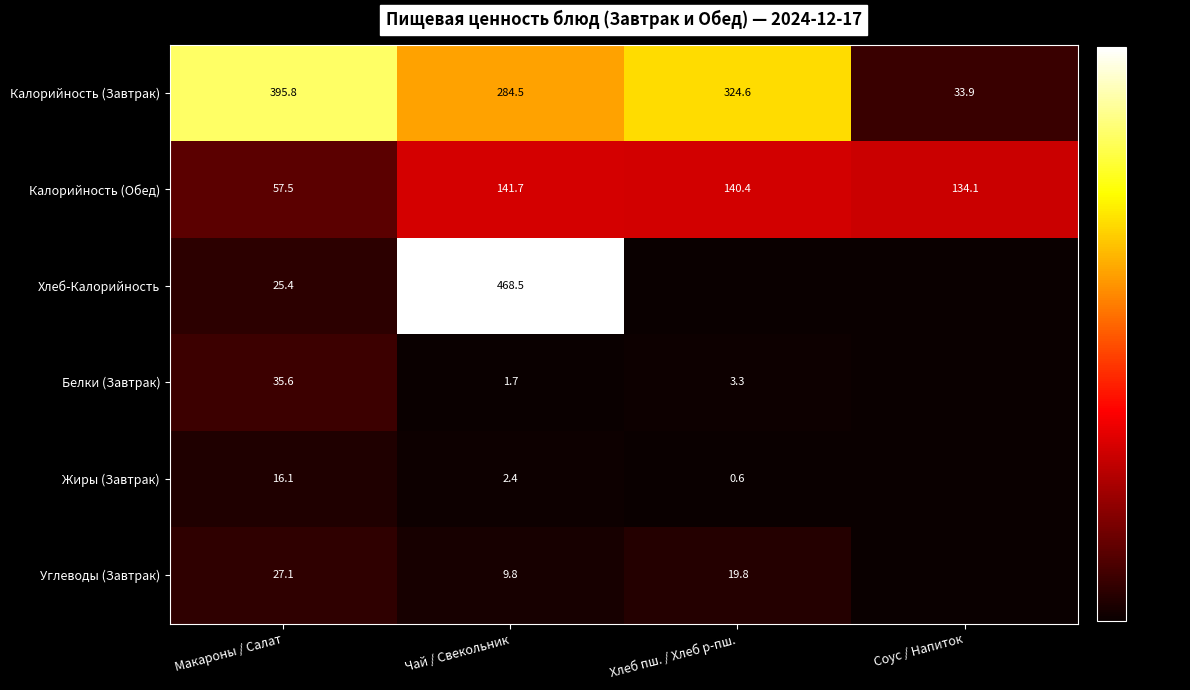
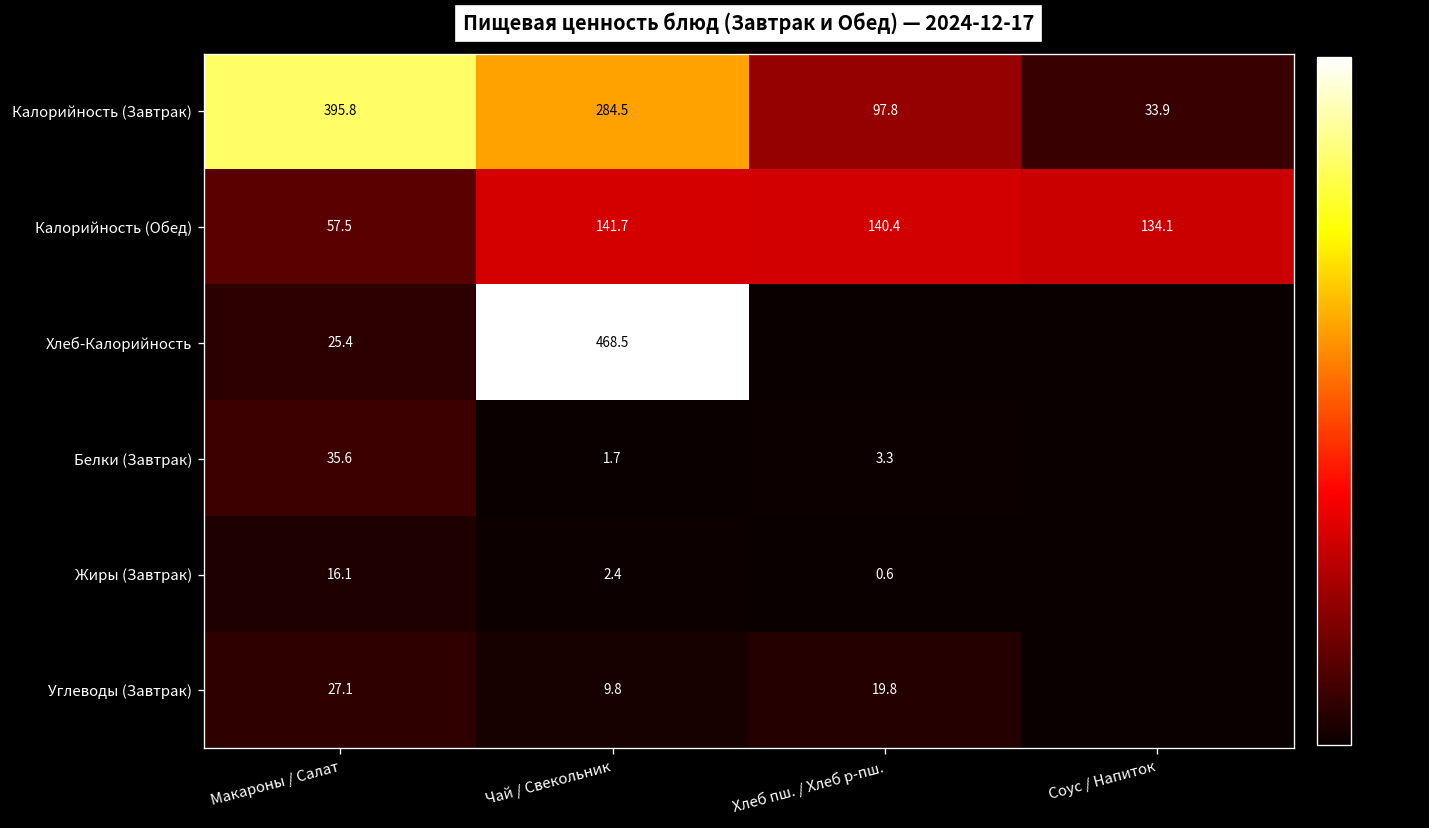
  {
    "Калорийность (Завтрак)": {
      "Макароны / Салат": 395.8,
      "Чай / Свекольник": 284.5,
-     "Хлеб пш. / Хлеб р-пш.": 324.6,
+     "Хлеб пш. / Хлеб р-пш.": 97.8,
      "Соус / Напиток": 33.9
    },
    "Калорийность (Обед)": {
      "Макароны / Салат": 57.5,
      "Чай / Свекольник": 141.7,
      "Хлеб пш. / Хлеб р-пш.": 140.4,
      "Соус / Напиток": 134.1
    },
    "Хлеб-Калорийность": {
      "Макароны / Салат": 25.4,
      "Чай / Свекольник": 468.5
    },
    "Белки (Завтрак)": {
      "Макароны / Салат": 35.6,
      "Чай / Свекольник": 1.7,
      "Хлеб пш. / Хлеб р-пш.": 3.3
    },
    "Жиры (Завтрак)": {
      "Макароны / Салат": 16.1,
      "Чай / Свекольник": 2.4,
      "Хлеб пш. / Хлеб р-пш.": 0.6
    },
    "Углеводы (Завтрак)": {
      "Макароны / Салат": 27.1,
      "Чай / Свекольник": 9.8,
      "Хлеб пш. / Хлеб р-пш.": 19.8
    }
  }
